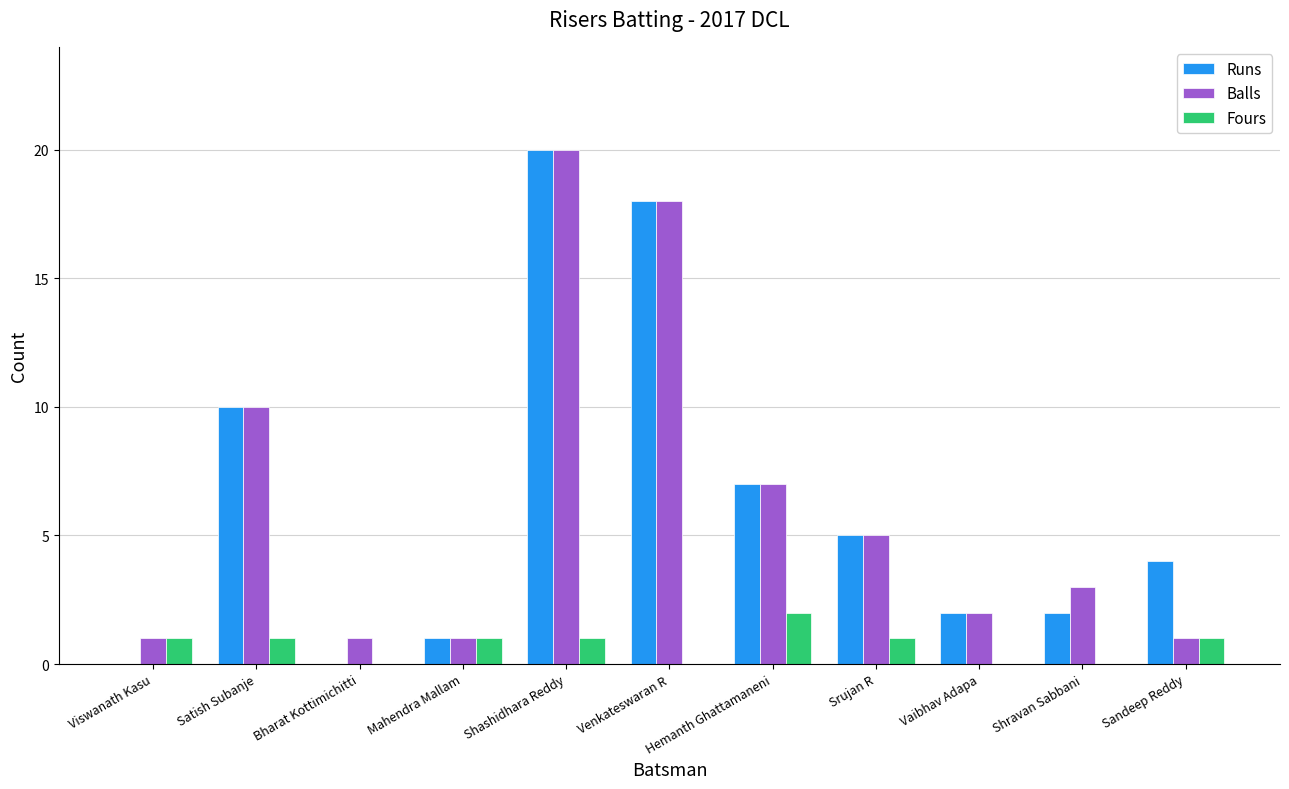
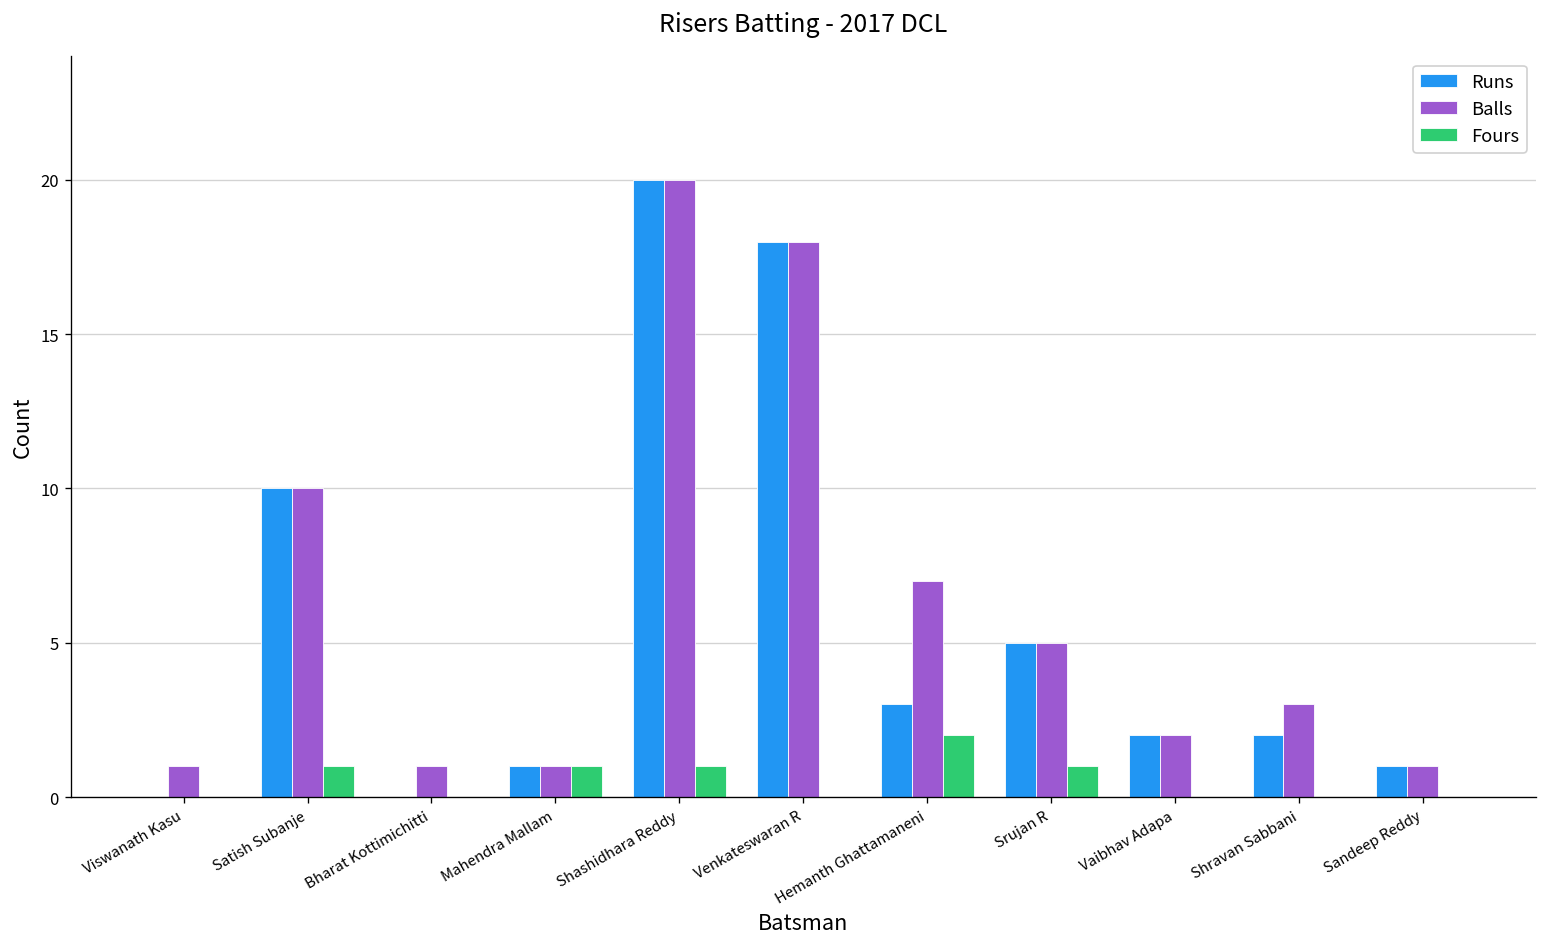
  {
    "Runs": {
      "Viswanath Kasu": 0,
      "Satish Subanje": 10,
      "Bharat Kottimichitti": 0,
      "Mahendra Mallam": 1,
      "Shashidhara Reddy": 20,
      "Venkateswaran R": 18,
-     "Hemanth Ghattamaneni": 7,
+     "Hemanth Ghattamaneni": 3,
      "Srujan R": 5,
      "Vaibhav Adapa": 2,
      "Shravan Sabbani": 2,
-     "Sandeep Reddy": 4
+     "Sandeep Reddy": 1
    },
    "Balls": {
      "Viswanath Kasu": 1,
      "Satish Subanje": 10,
      "Bharat Kottimichitti": 1,
      "Mahendra Mallam": 1,
      "Shashidhara Reddy": 20,
      "Venkateswaran R": 18,
      "Hemanth Ghattamaneni": 7,
      "Srujan R": 5,
      "Vaibhav Adapa": 2,
      "Shravan Sabbani": 3,
      "Sandeep Reddy": 1
    },
    "Fours": {
-     "Viswanath Kasu": 1,
+     "Viswanath Kasu": 0,
      "Satish Subanje": 1,
      "Bharat Kottimichitti": 0,
      "Mahendra Mallam": 1,
      "Shashidhara Reddy": 1,
      "Venkateswaran R": 0,
      "Hemanth Ghattamaneni": 2,
      "Srujan R": 1,
      "Vaibhav Adapa": 0,
      "Shravan Sabbani": 0,
-     "Sandeep Reddy": 1
+     "Sandeep Reddy": 0
    }
  }
